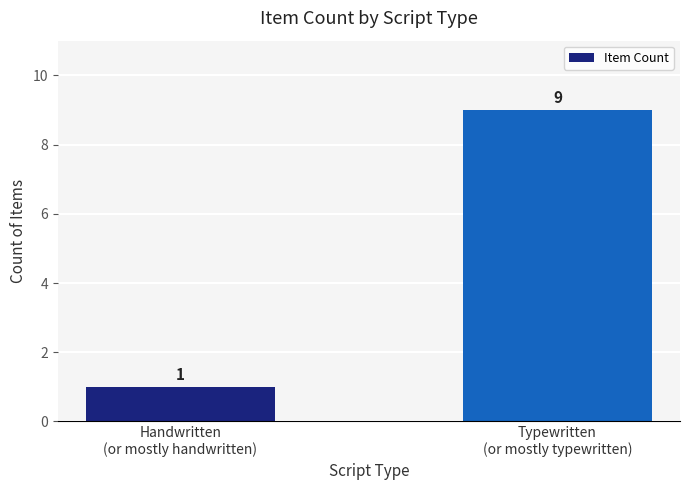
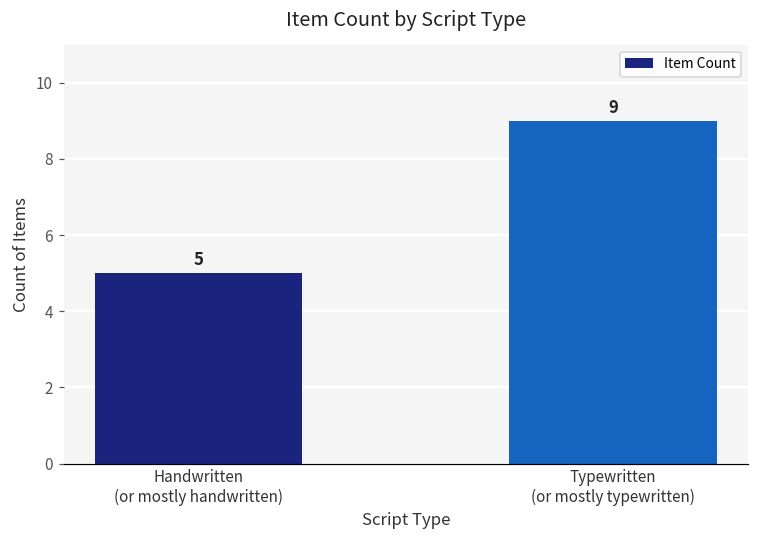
  {
-   "Handwritten (or mostly handwritten)": 1,
+   "Handwritten (or mostly handwritten)": 5,
    "Typewritten (or mostly typewritten)": 9
  }
